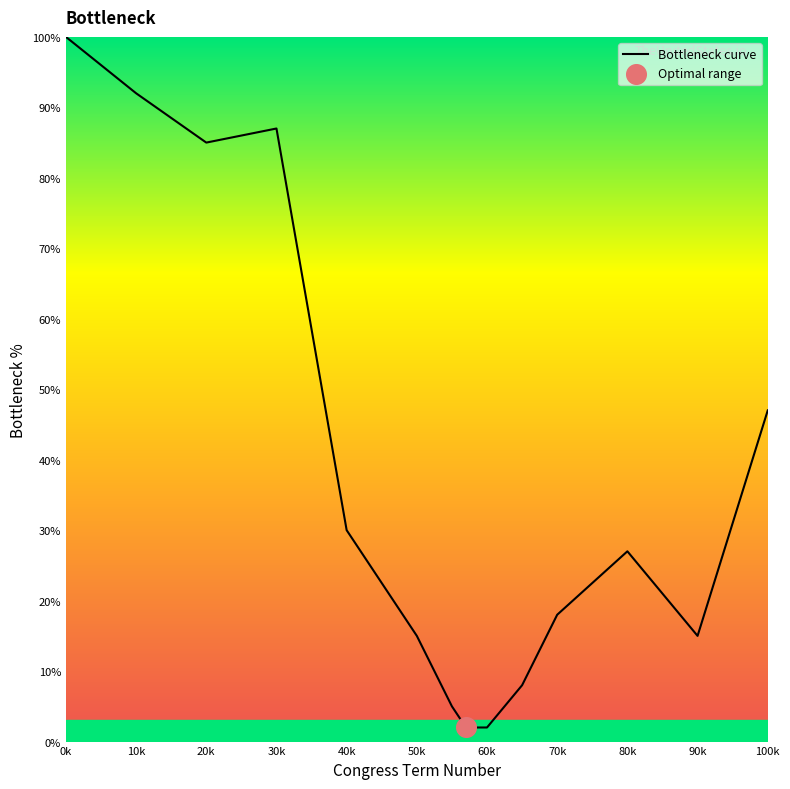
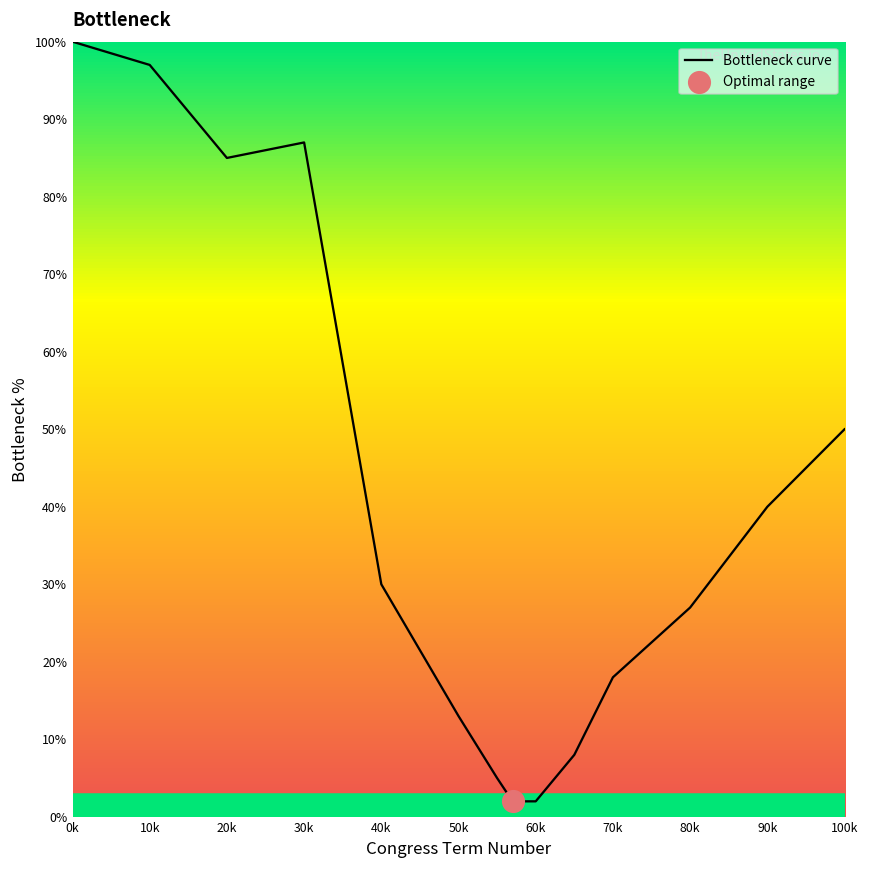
  {
    "Bottleneck curve": {
      "0k": "100%",
-     "10k": "92%",
+     "10k": "97%",
      "20k": "85%",
      "30k": "87%",
      "40k": "30%",
-     "50k": "15%",
+     "50k": "13%",
      "70k": "18%",
      "80k": "27%",
-     "90k": "15%",
-     "100k": "47%"
+     "90k": "40%",
+     "100k": "50%"
    }
  }
